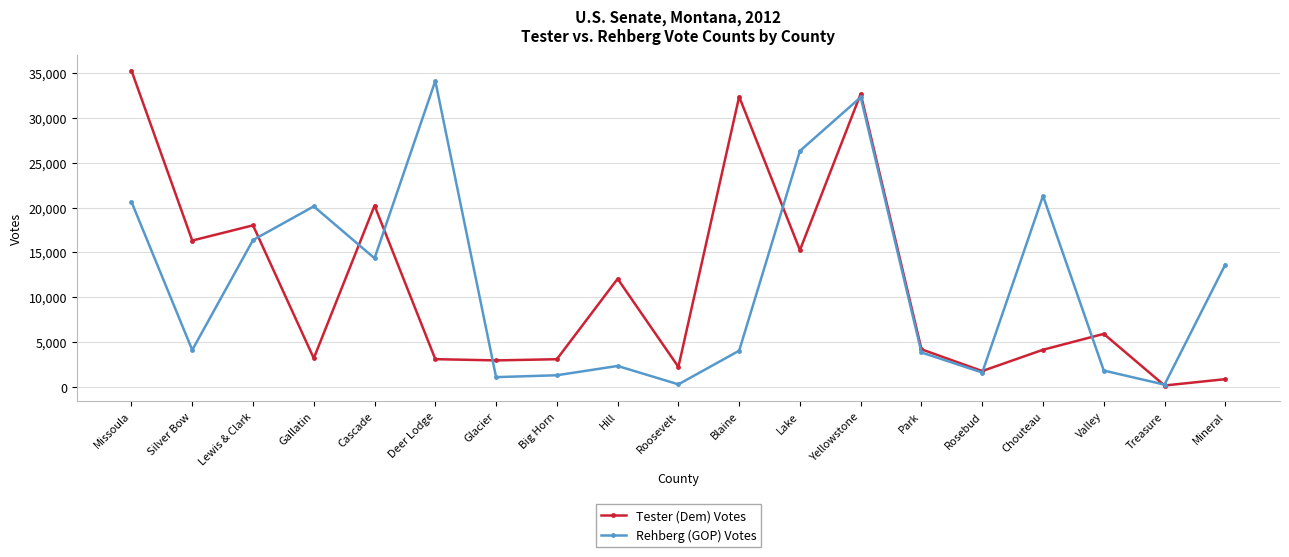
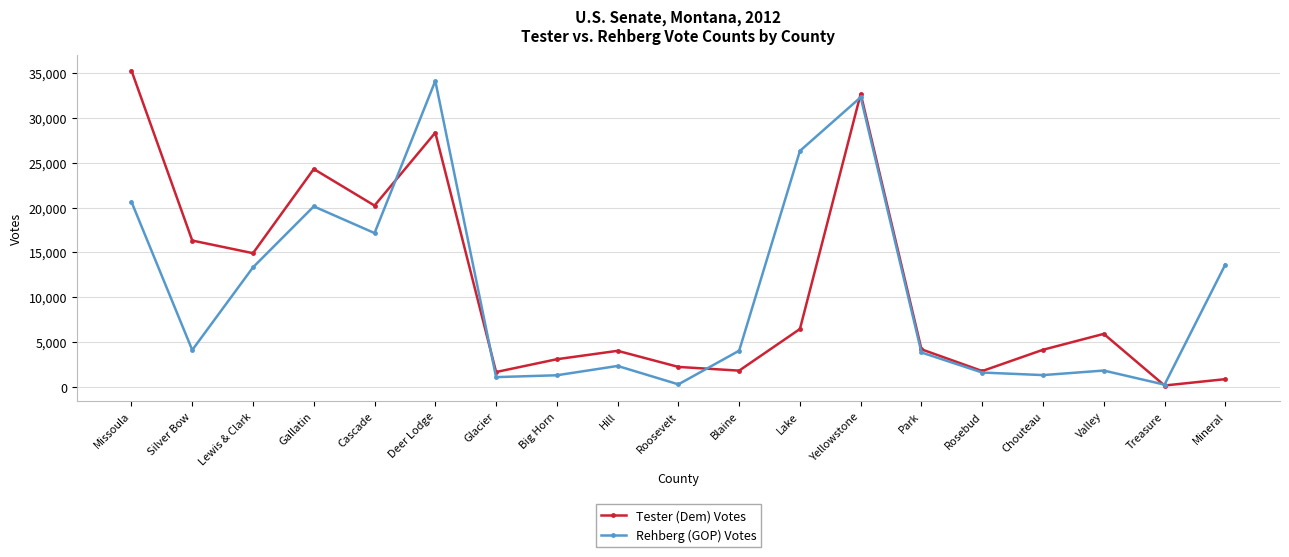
  {
    "Tester (Dem) Votes": {
      "Missoula": "35,000",
      "Silver Bow": "16,000",
-     "Lewis & Clark": "18,000",
-     "Gallatin": "3,000",
+     "Lewis & Clark": "15,000",
+     "Gallatin": "24,000",
      "Cascade": "20,000",
-     "Deer Lodge": "3,000",
-     "Glacier": "3,000",
+     "Deer Lodge": "28,000",
+     "Glacier": "2,000",
      "Big Horn": "3,000",
-     "Hill": "12,000",
+     "Hill": "4,000",
      "Roosevelt": "2,000",
-     "Blaine": "32,000",
-     "Lake": "15,000",
+     "Blaine": "2,000",
+     "Lake": "6,000",
      "Yellowstone": "33,000",
      "Park": "4,000",
      "Chouteau": "4,000",
      "Valley": "6,000",
      "Mineral": "1,000"
    },
    "Rehberg (GOP) Votes": {
      "Missoula": "21,000",
      "Silver Bow": "4,000",
-     "Lewis & Clark": "16,000",
+     "Lewis & Clark": "13,000",
      "Gallatin": "20,000",
-     "Cascade": "14,000",
+     "Cascade": "17,000",
      "Deer Lodge": "34,000",
      "Glacier": "1,000",
      "Big Horn": "1,000",
      "Hill": "2,000",
      "Roosevelt": "0",
      "Blaine": "4,000",
      "Lake": "26,000",
      "Yellowstone": "32,000",
      "Park": "4,000",
-     "Chouteau": "21,000",
+     "Chouteau": "1,000",
      "Valley": "2,000",
      "Mineral": "14,000"
    }
  }
